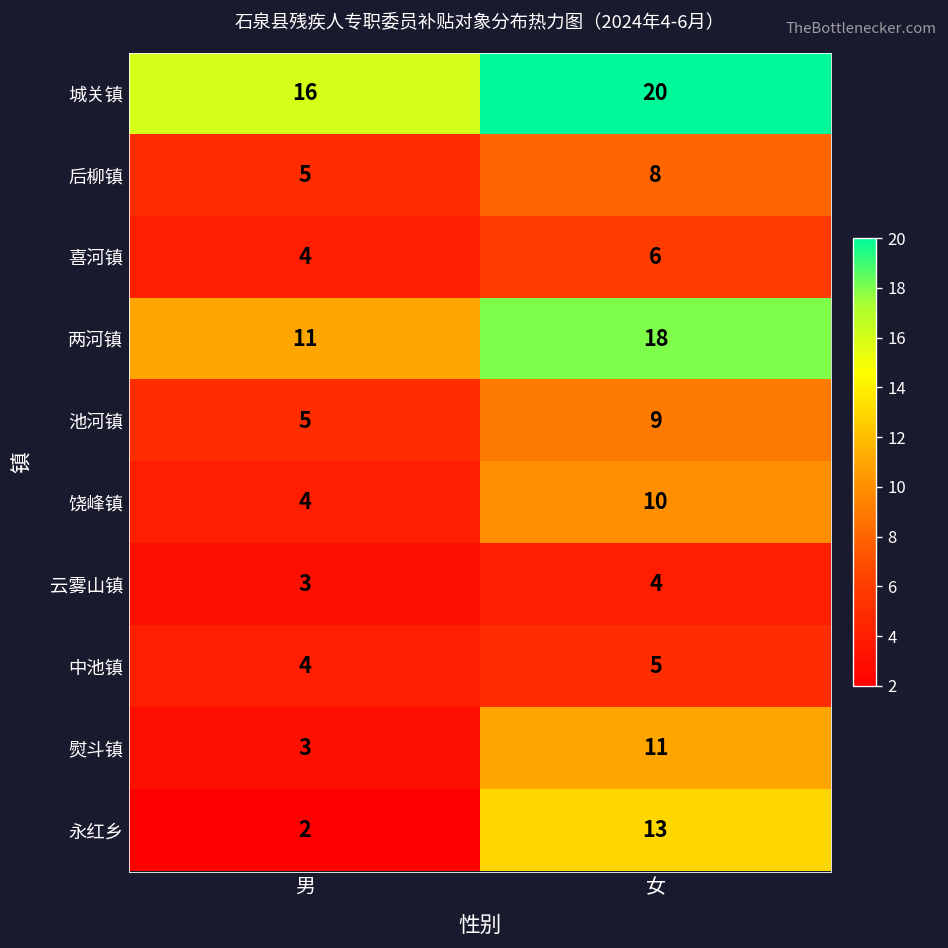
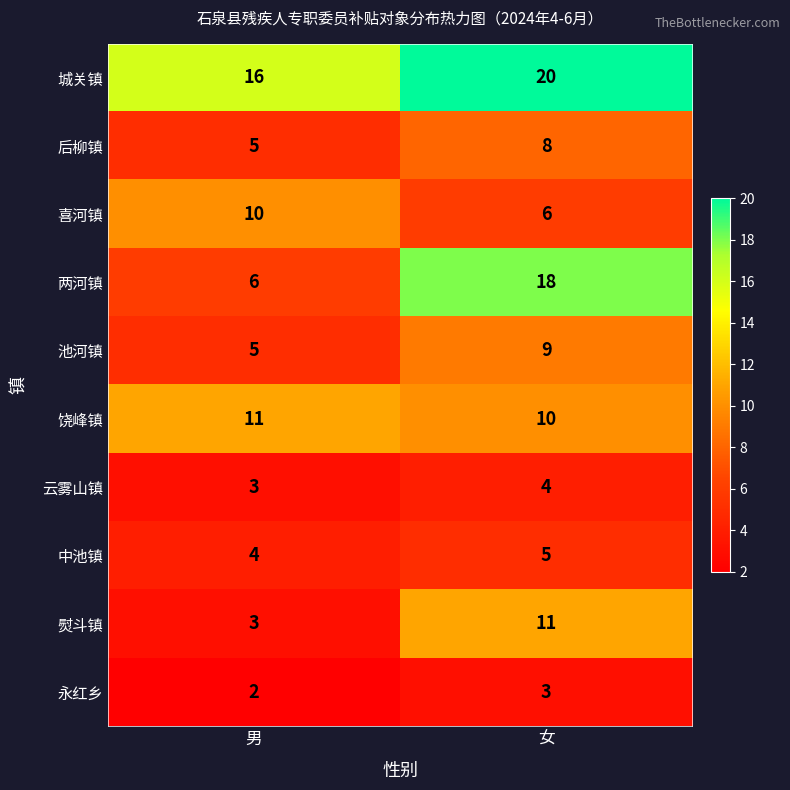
  {
    "城关镇": {
      "男": 16,
      "女": 20
    },
    "后柳镇": {
      "男": 5,
      "女": 8
    },
    "喜河镇": {
-     "男": 4,
+     "男": 10,
      "女": 6
    },
    "两河镇": {
-     "男": 11,
+     "男": 6,
      "女": 18
    },
    "池河镇": {
      "男": 5,
      "女": 9
    },
    "饶峰镇": {
-     "男": 4,
+     "男": 11,
      "女": 10
    },
    "云雾山镇": {
      "男": 3,
      "女": 4
    },
    "中池镇": {
      "男": 4,
      "女": 5
    },
    "熨斗镇": {
      "男": 3,
      "女": 11
    },
    "永红乡": {
      "男": 2,
-     "女": 13
+     "女": 3
    }
  }
